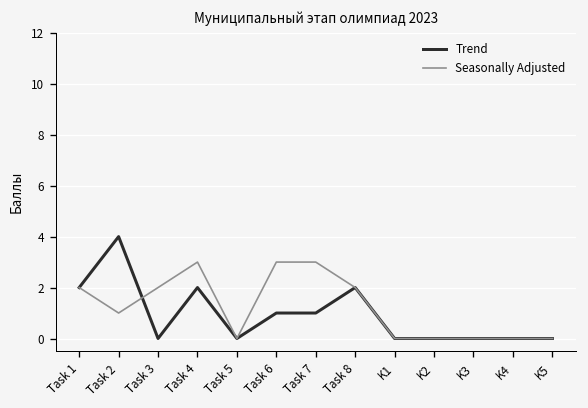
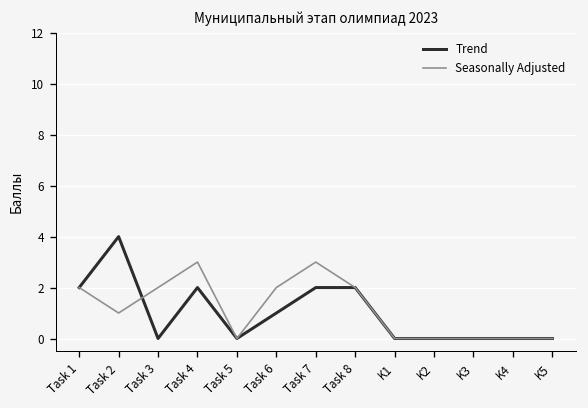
  {
    "Trend": {
      "Task 2": 4,
      "Task 3": 0,
      "Task 4": 2,
      "Task 6": 1,
-     "Task 7": 1
+     "Task 7": 2
    },
    "Seasonally Adjusted": {
      "Task 2": 1,
      "Task 3": 2,
      "Task 4": 3,
-     "Task 6": 3,
+     "Task 6": 2,
      "Task 7": 3
    }
  }
